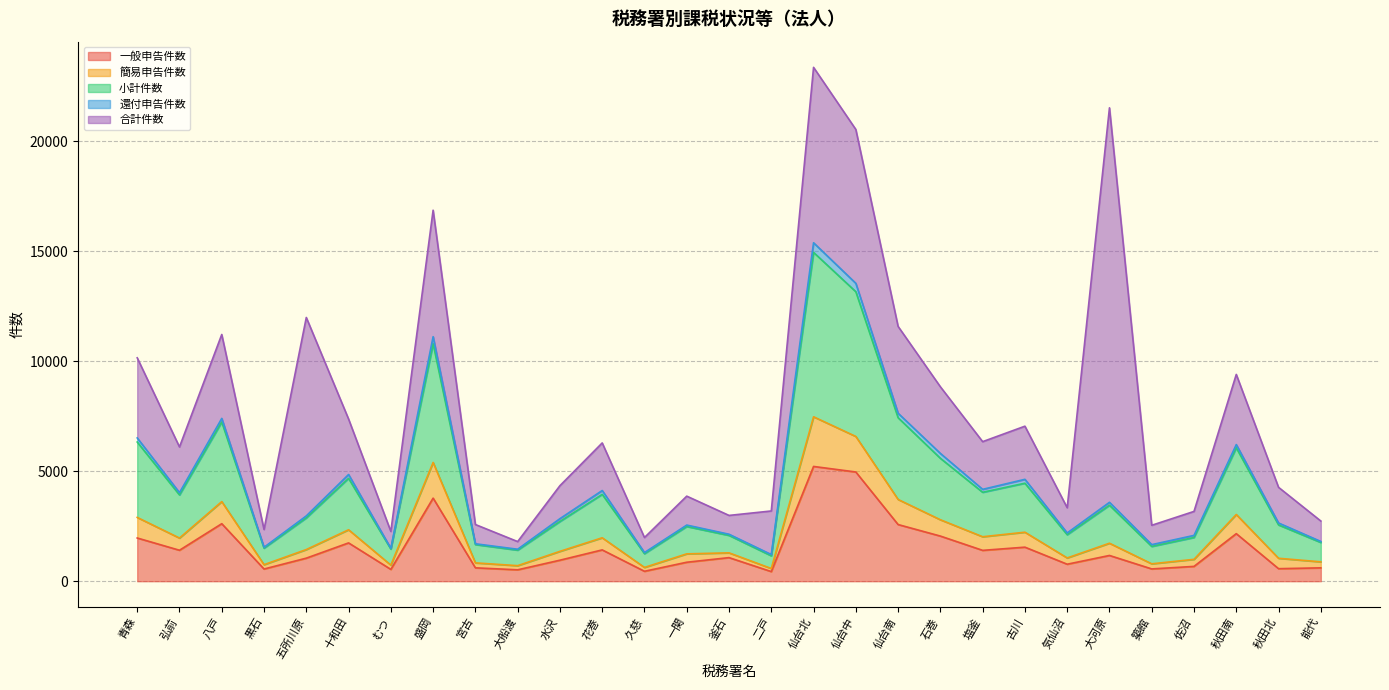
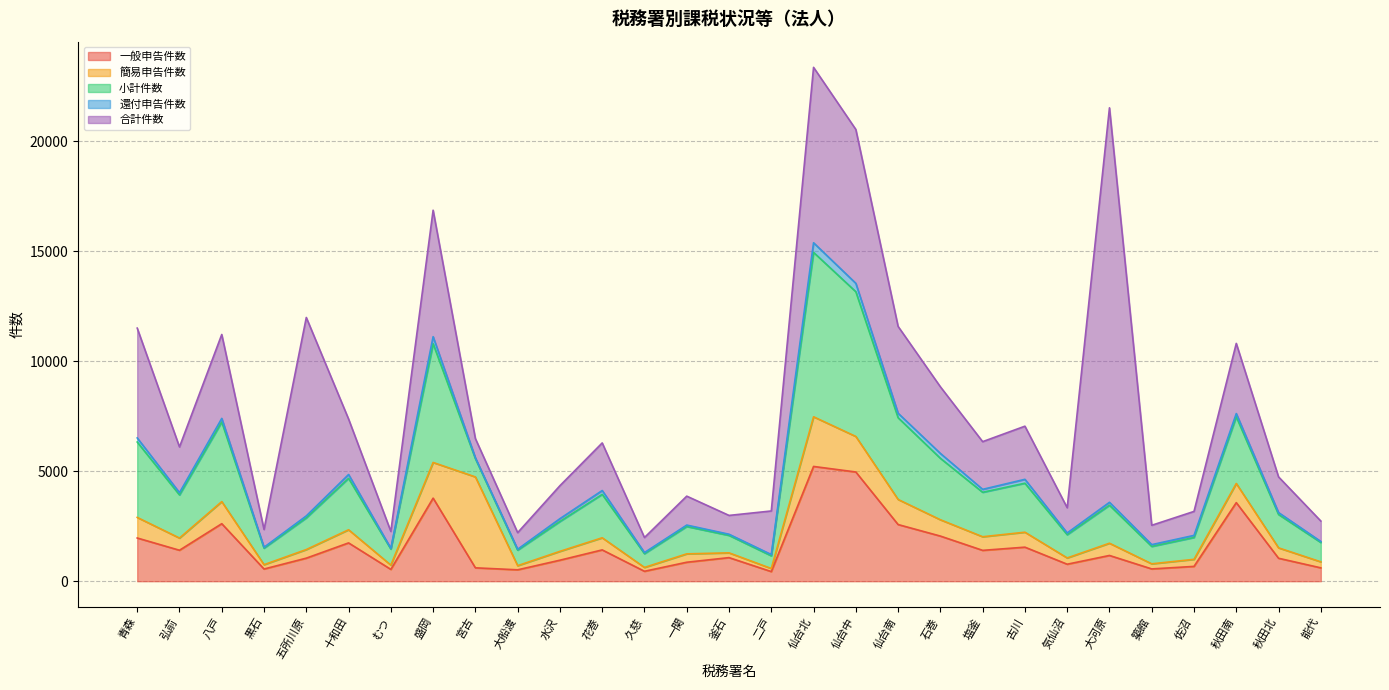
  {
    "一般申告件数": {
      "青森": 2000,
      "弘前": 1400,
      "八戸": 2600,
      "黒石": 600,
      "五所川原": 1000,
      "十和田": 1700,
      "むつ": 500,
      "盛岡": 3800,
      "宮古": 600,
      "大船渡": 500,
      "水沢": 1000,
      "花巻": 1400,
      "久慈": 500,
      "一関": 900,
      "釜石": 1100,
      "二戸": 400,
      "仙台北": 5200,
      "仙台中": 5000,
      "仙台南": 2600,
      "石巻": 2100,
      "塩釜": 1400,
      "古川": 1500,
      "気仙沼": 800,
      "大河原": 1200,
      "築館": 600,
      "佐沼": 700,
-     "秋田南": 2200,
-     "秋田北": 600,
+     "秋田南": 3600,
+     "秋田北": 1000,
      "能代": 600
    },
    "簡易申告件数": {
      "青森": 900,
      "弘前": 600,
      "八戸": 1000,
      "黒石": 200,
      "五所川原": 400,
      "十和田": 600,
      "むつ": 200,
      "盛岡": 1600,
-     "宮古": 200,
+     "宮古": 4100,
      "大船渡": 200,
      "水沢": 400,
      "花巻": 600,
      "久慈": 200,
      "一関": 400,
      "釜石": 200,
      "二戸": 100,
      "仙台北": 2300,
      "仙台中": 1600,
      "仙台南": 1100,
      "石巻": 700,
      "塩釜": 600,
      "古川": 700,
      "気仙沼": 300,
      "大河原": 600,
      "築館": 200,
      "佐沼": 300,
      "秋田南": 900,
      "秋田北": 500,
      "能代": 300
    },
    "小計件数": {
      "青森": 3400,
      "八戸": 3600,
      "十和田": 2300,
      "盛岡": 5400,
      "水沢": 1400,
      "花巻": 2000,
      "仙台北": 7500,
      "仙台中": 6600,
      "仙台南": 3700,
      "石巻": 2800,
      "塩釜": 2000,
      "古川": 2200,
      "大河原": 1700,
      "秋田南": 3000
    },
    "還付申告件数": {
      "青森": 200,
      "八戸": 200,
      "十和田": 200,
      "盛岡": 300,
      "水沢": 100,
      "花巻": 200,
      "仙台北": 400,
      "仙台中": 400,
      "仙台南": 200,
      "石巻": 200,
      "塩釜": 100,
      "古川": 200,
      "大河原": 100,
      "秋田南": 100
    },
    "合計件数": {
-     "青森": 3600,
+     "青森": 5000,
      "弘前": 2100,
      "八戸": 3800,
      "黒石": 800,
      "五所川原": 9000,
      "十和田": 2500,
      "むつ": 800,
      "盛岡": 5700,
      "宮古": 900,
-     "大船渡": 300,
+     "大船渡": 800,
      "水沢": 1500,
      "花巻": 2200,
      "久慈": 700,
      "一関": 1300,
      "釜石": 900,
      "二戸": 2000,
      "仙台北": 8000,
      "仙台中": 7000,
      "仙台南": 3900,
      "石巻": 3000,
      "塩釜": 2200,
      "古川": 2400,
      "気仙沼": 1100,
      "大河原": 17900,
      "築館": 900,
      "佐沼": 1100,
      "秋田南": 3200,
      "秋田北": 1600,
      "能代": 900
    }
  }
